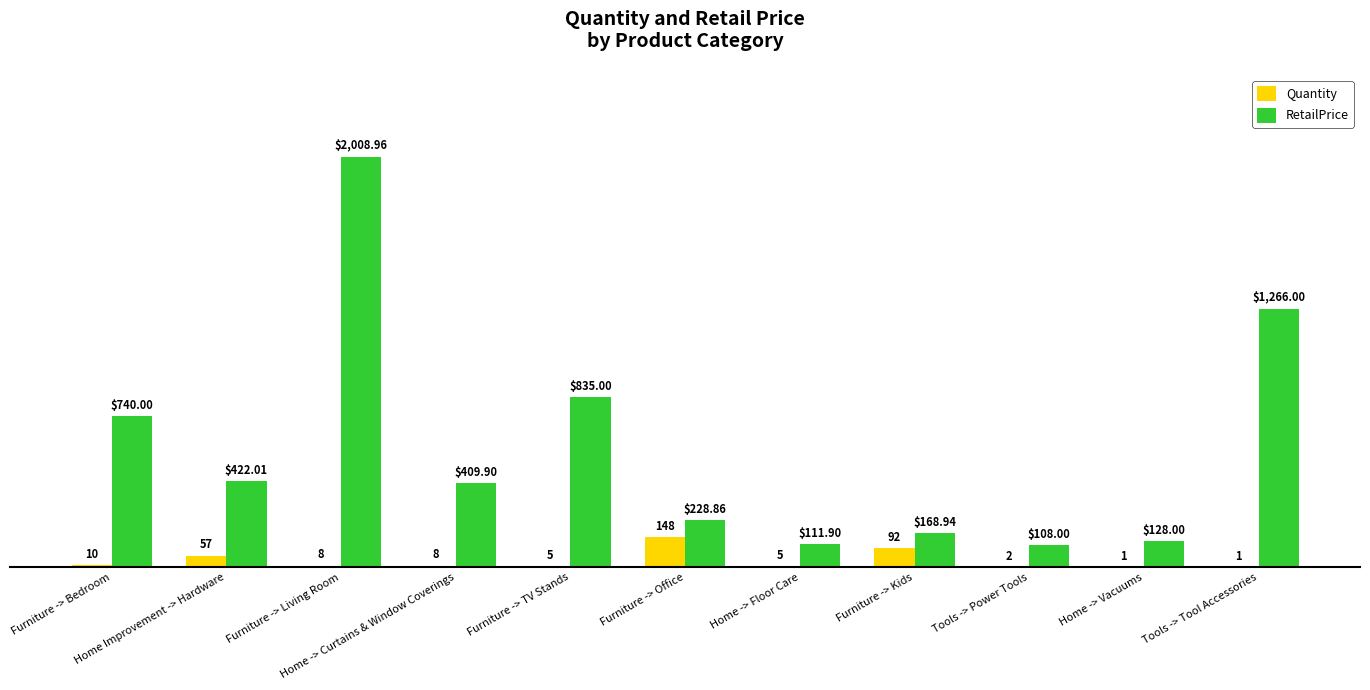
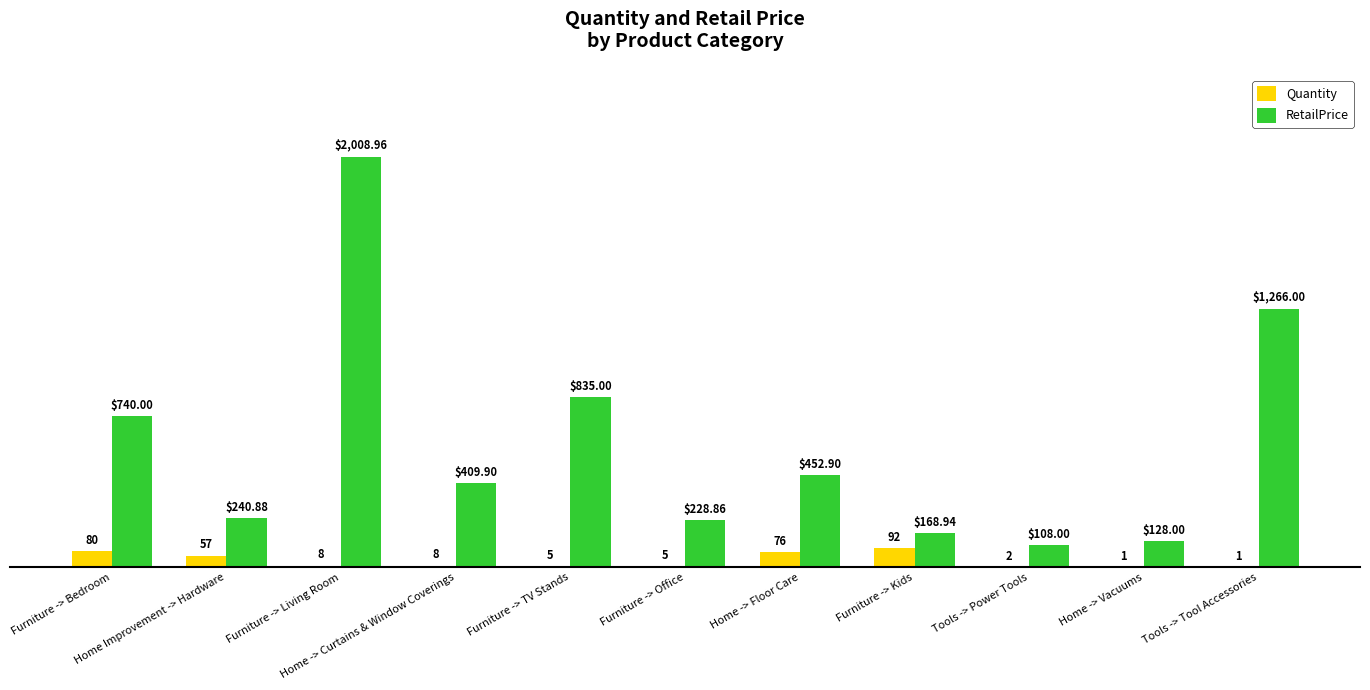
  {
    "Quantity": {
-     "Furniture -> Bedroom": "10",
+     "Furniture -> Bedroom": "80",
      "Home Improvement -> Hardware": "57",
      "Furniture -> Living Room": "8",
      "Home -> Curtains & Window Coverings": "8",
      "Furniture -> TV Stands": "5",
-     "Furniture -> Office": "148",
-     "Home -> Floor Care": "5",
+     "Furniture -> Office": "5",
+     "Home -> Floor Care": "76",
      "Furniture -> Kids": "92",
      "Tools -> Power Tools": "2",
      "Home -> Vacuums": "1",
      "Tools -> Tool Accessories": "1"
    },
    "RetailPrice": {
      "Furniture -> Bedroom": "$740.00",
-     "Home Improvement -> Hardware": "$422.01",
+     "Home Improvement -> Hardware": "$240.88",
      "Furniture -> Living Room": "$2,008.96",
      "Home -> Curtains & Window Coverings": "$409.90",
      "Furniture -> TV Stands": "$835.00",
      "Furniture -> Office": "$228.86",
-     "Home -> Floor Care": "$111.90",
+     "Home -> Floor Care": "$452.90",
      "Furniture -> Kids": "$168.94",
      "Tools -> Power Tools": "$108.00",
      "Home -> Vacuums": "$128.00",
      "Tools -> Tool Accessories": "$1,266.00"
    }
  }
